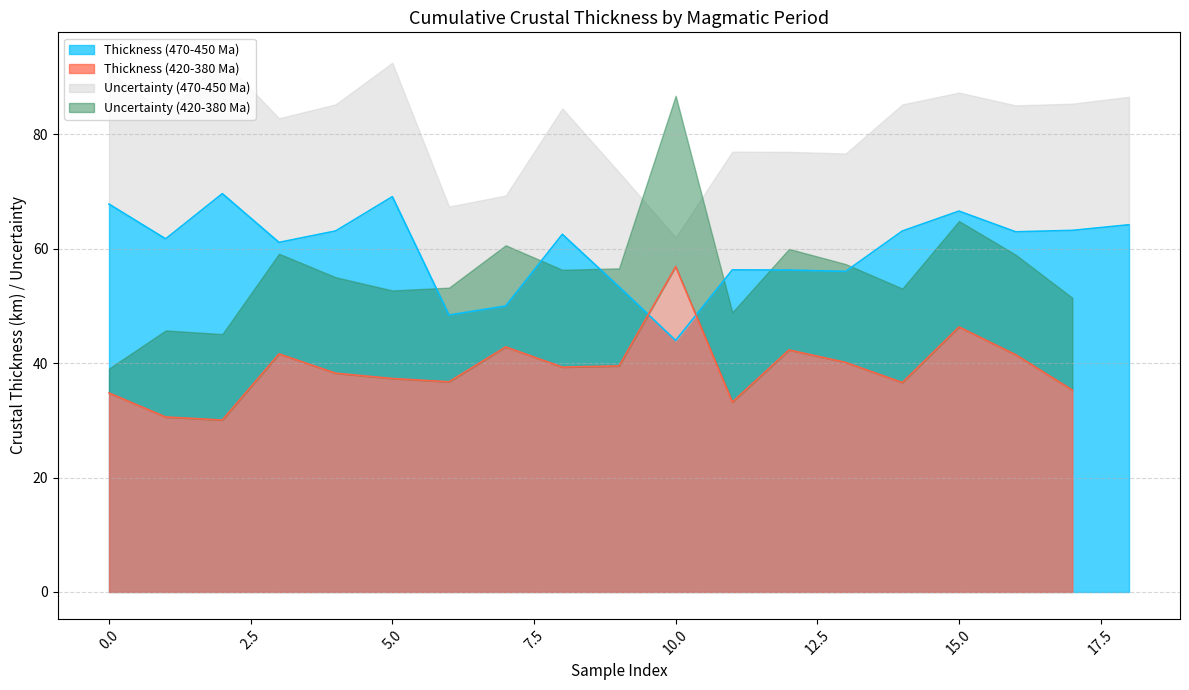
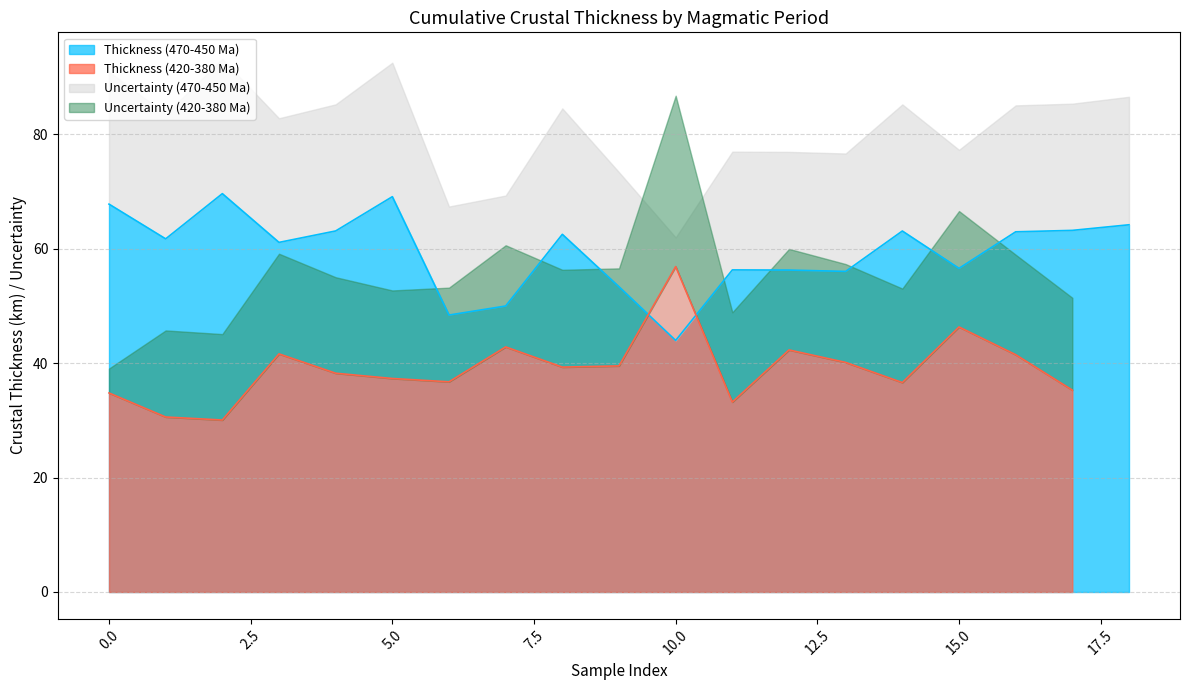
  {
    "Thickness (470-450 Ma)": {
      "0.0": 68,
      "5.0": 69,
      "10.0": 44,
-     "15.0": 67
+     "15.0": 57
    },
    "Thickness (420-380 Ma)": {
      "0.0": 35,
      "5.0": 37,
      "10.0": 57,
      "15.0": 46
    },
    "Uncertainty (470-450 Ma)": {
      "5.0": 23,
      "10.0": 18,
      "15.0": 21
    },
    "Uncertainty (420-380 Ma)": {
      "0.0": 4,
      "5.0": 15,
      "10.0": 30,
-     "15.0": 19
+     "15.0": 20
    }
  }
